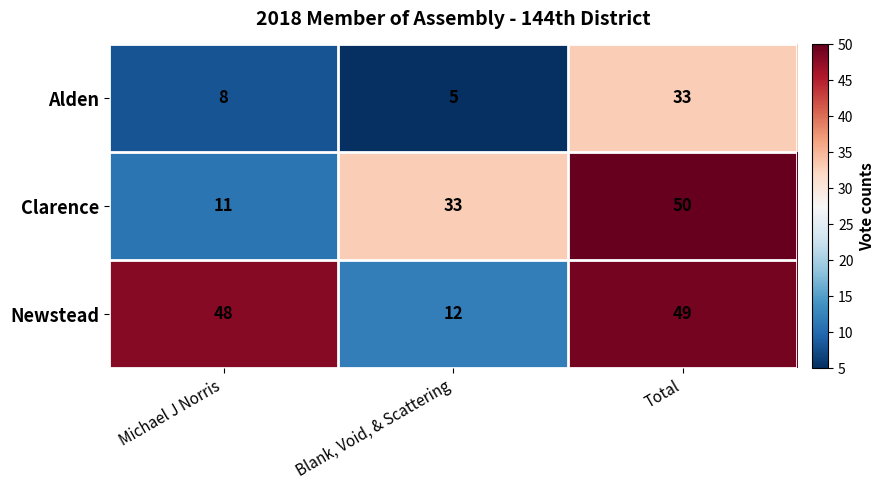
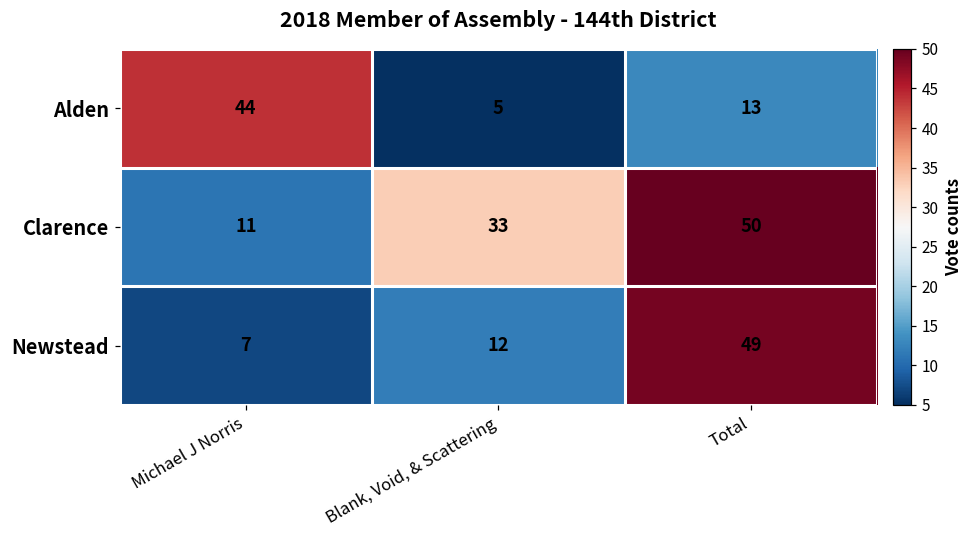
  {
    "Alden": {
-     "Michael J Norris": 8,
+     "Michael J Norris": 44,
      "Blank, Void, & Scattering": 5,
-     "Total": 33
+     "Total": 13
    },
    "Clarence": {
      "Michael J Norris": 11,
      "Blank, Void, & Scattering": 33,
      "Total": 50
    },
    "Newstead": {
-     "Michael J Norris": 48,
+     "Michael J Norris": 7,
      "Blank, Void, & Scattering": 12,
      "Total": 49
    }
  }
